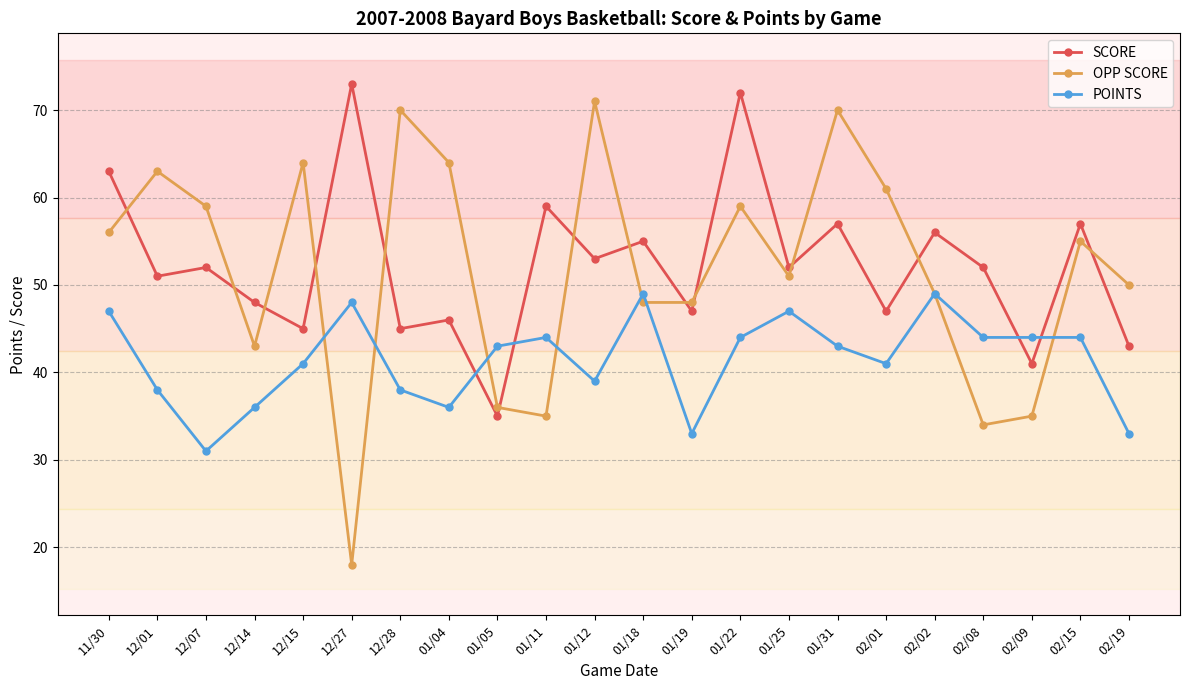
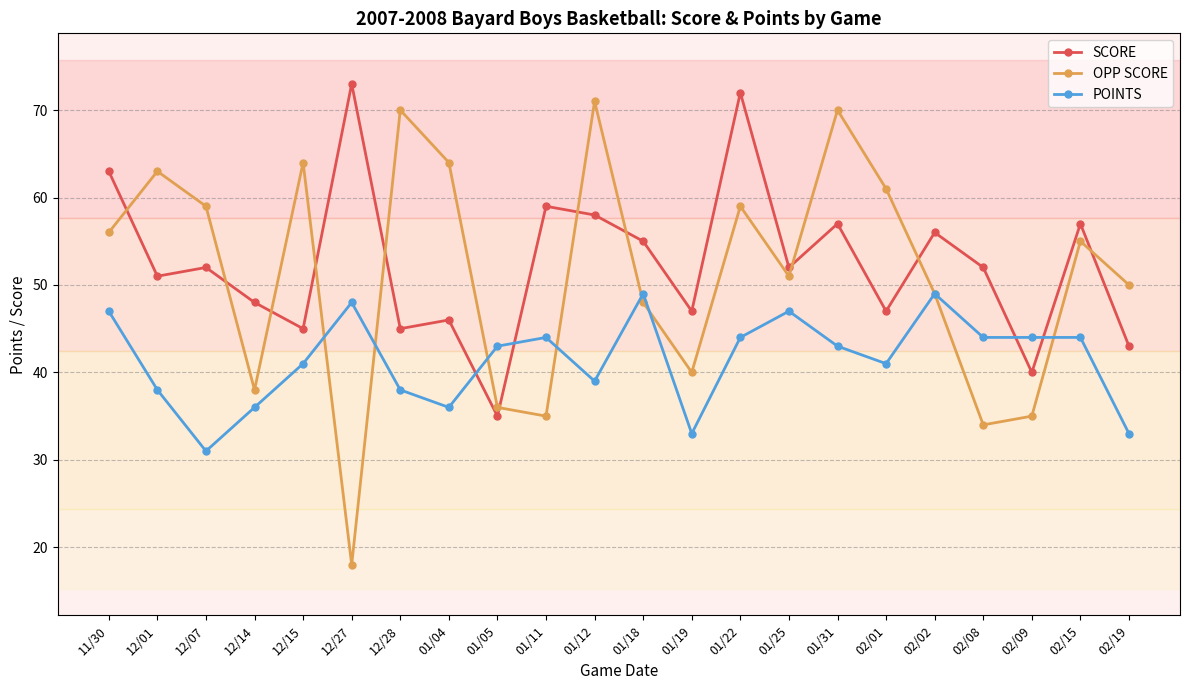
  {
    "SCORE": {
      "11/30": 63,
      "12/01": 51,
      "12/07": 52,
      "12/14": 48,
      "12/15": 45,
      "12/27": 73,
      "12/28": 45,
      "01/04": 46,
      "01/05": 35,
      "01/11": 59,
-     "01/12": 53,
+     "01/12": 58,
      "01/18": 55,
      "01/19": 47,
      "01/22": 72,
      "01/25": 52,
      "01/31": 57,
      "02/01": 47,
      "02/02": 56,
      "02/08": 52,
-     "02/09": 41,
+     "02/09": 40,
      "02/15": 57,
      "02/19": 43
    },
    "OPP SCORE": {
      "11/30": 56,
      "12/01": 63,
      "12/07": 59,
-     "12/14": 43,
+     "12/14": 38,
      "12/15": 64,
      "12/27": 18,
      "12/28": 70,
      "01/04": 64,
      "01/05": 36,
      "01/11": 35,
      "01/12": 71,
      "01/18": 48,
-     "01/19": 48,
+     "01/19": 40,
      "01/22": 59,
      "01/25": 51,
      "01/31": 70,
      "02/01": 61,
      "02/08": 34,
      "02/09": 35,
      "02/15": 55,
      "02/19": 50
    },
    "POINTS": {
      "11/30": 47,
      "12/01": 38,
      "12/07": 31,
      "12/14": 36,
      "12/15": 41,
      "12/27": 48,
      "12/28": 38,
      "01/04": 36,
      "01/05": 43,
      "01/11": 44,
      "01/12": 39,
      "01/18": 49,
      "01/19": 33,
      "01/22": 44,
      "01/25": 47,
      "01/31": 43,
      "02/01": 41,
      "02/08": 44,
      "02/09": 44,
      "02/15": 44,
      "02/19": 33
    }
  }
